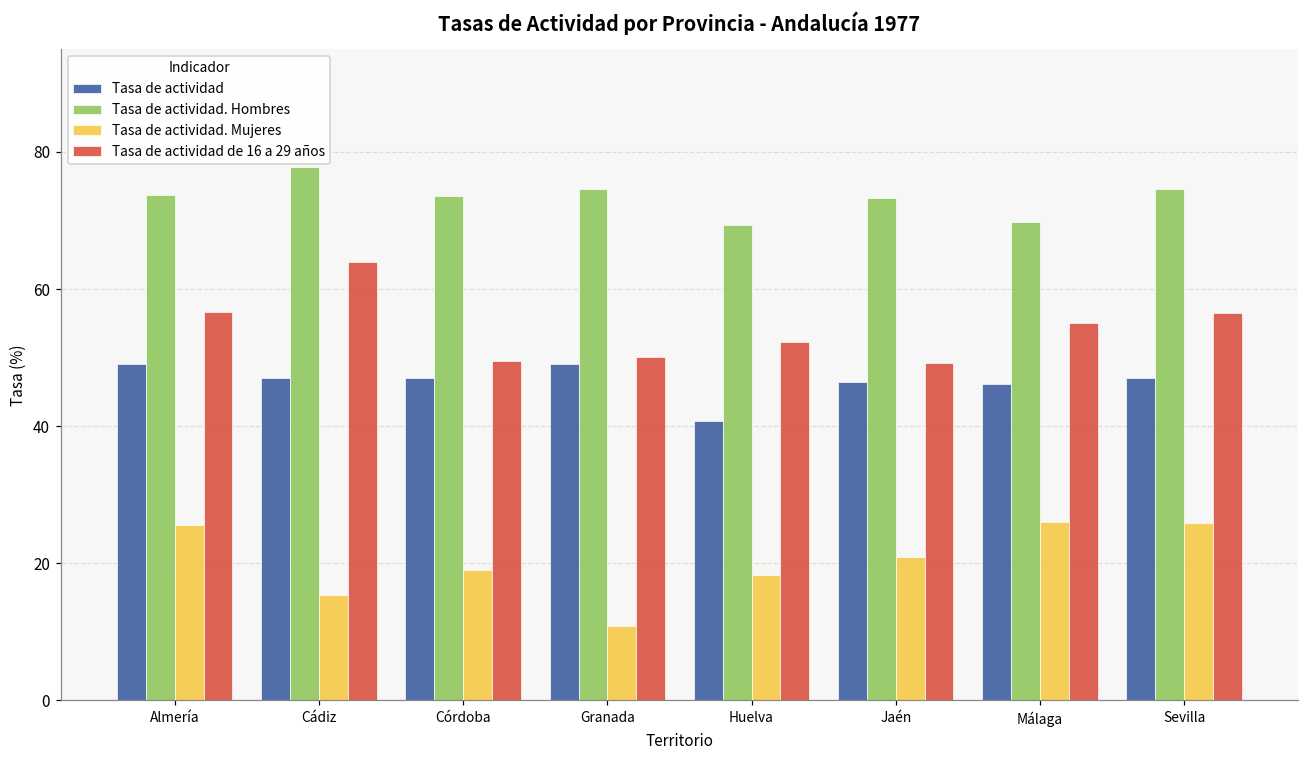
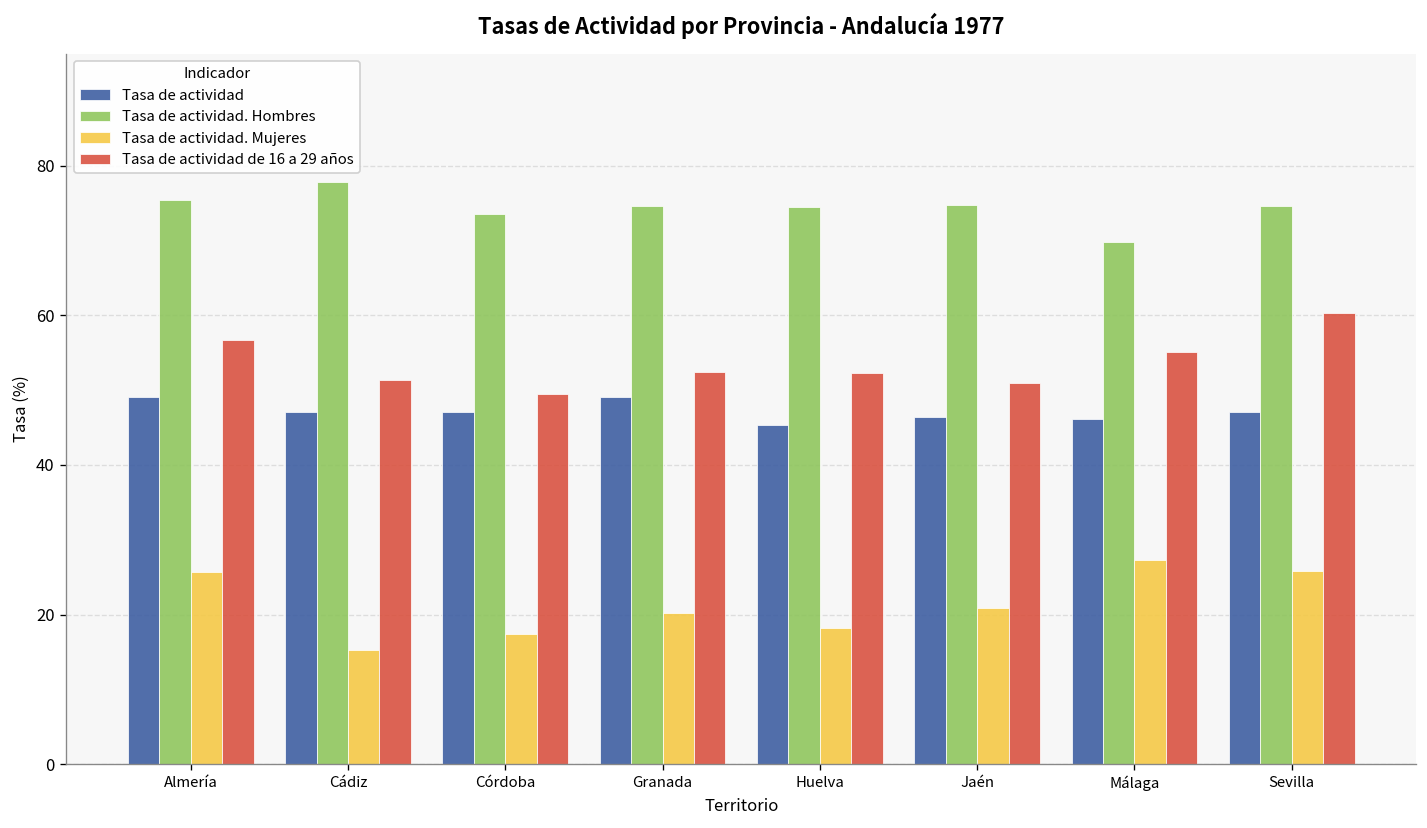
  {
    "Tasa de actividad": {
      "Almería": 49,
      "Cádiz": 47,
      "Córdoba": 47,
      "Granada": 49,
-     "Huelva": 41,
+     "Huelva": 45,
      "Jaén": 46,
      "Málaga": 46,
      "Sevilla": 47
    },
    "Tasa de actividad. Hombres": {
-     "Almería": 74,
+     "Almería": 75,
      "Cádiz": 78,
      "Córdoba": 74,
      "Granada": 75,
-     "Huelva": 69,
-     "Jaén": 73,
+     "Huelva": 75,
+     "Jaén": 75,
      "Málaga": 70,
      "Sevilla": 75
    },
    "Tasa de actividad. Mujeres": {
      "Almería": 26,
      "Cádiz": 15,
-     "Córdoba": 19,
-     "Granada": 11,
+     "Córdoba": 17,
+     "Granada": 20,
      "Huelva": 18,
      "Jaén": 21,
-     "Málaga": 26,
+     "Málaga": 27,
      "Sevilla": 26
    },
    "Tasa de actividad de 16 a 29 años": {
      "Almería": 57,
-     "Cádiz": 64,
+     "Cádiz": 51,
      "Córdoba": 49,
-     "Granada": 50,
+     "Granada": 52,
      "Huelva": 52,
-     "Jaén": 49,
+     "Jaén": 51,
      "Málaga": 55,
-     "Sevilla": 56
+     "Sevilla": 60
    }
  }
